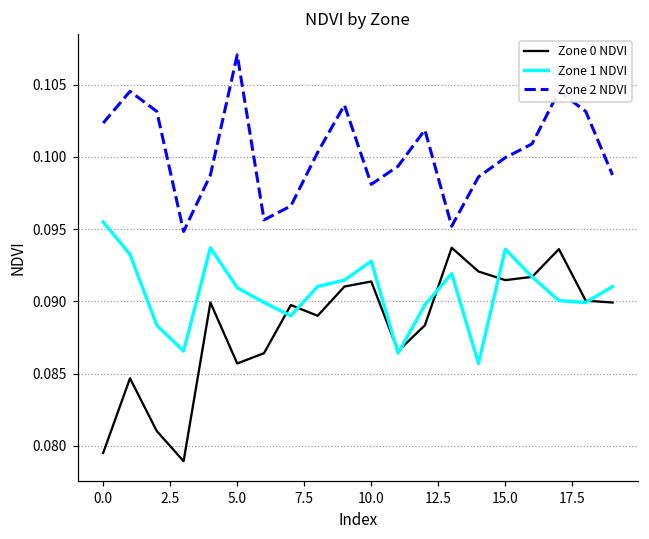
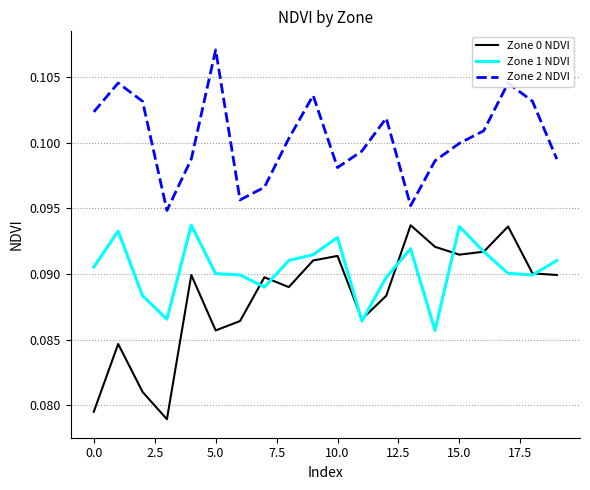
  {
    "Zone 0 NDVI": {
      "0.0": 0.0795,
      "5.0": 0.0857,
      "10.0": 0.0914,
      "15.0": 0.0915
    },
    "Zone 1 NDVI": {
-     "0.0": 0.0955,
-     "5.0": 0.0909,
+     "0.0": 0.0905,
+     "5.0": 0.0900,
      "10.0": 0.0928,
      "15.0": 0.0936
    },
    "Zone 2 NDVI": {
      "0.0": 0.1023,
      "5.0": 0.1071,
      "10.0": 0.0981,
      "15.0": 0.0999
    }
  }
